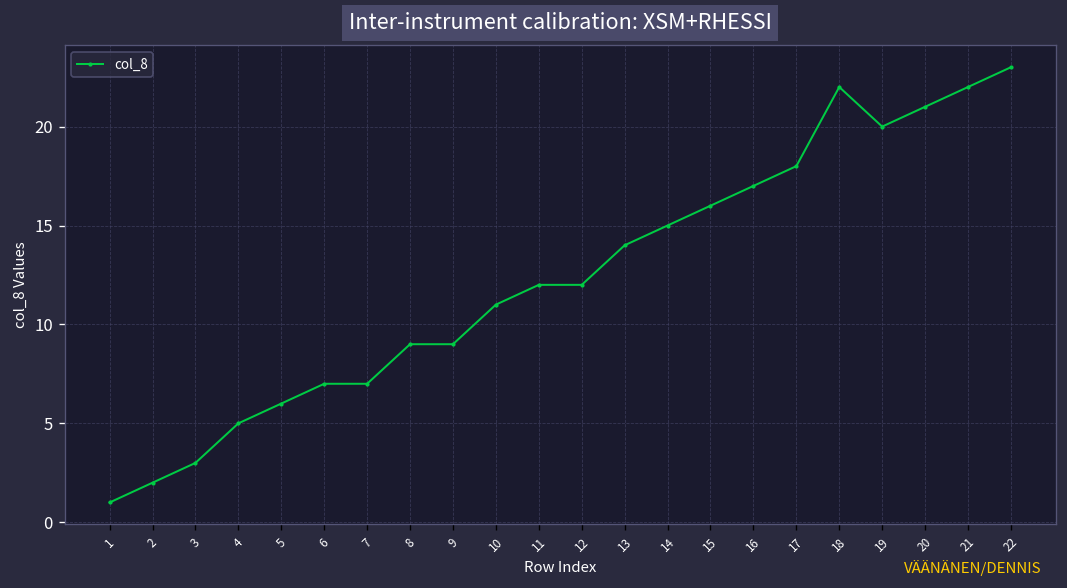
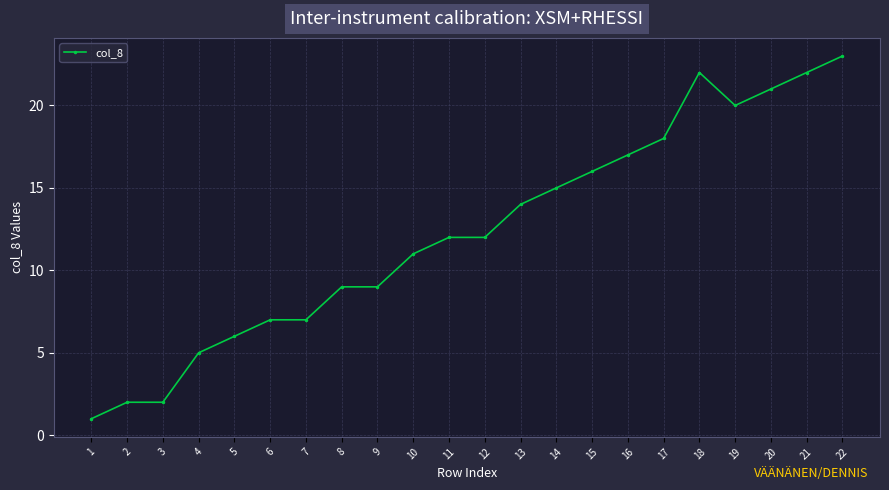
  {
    "1": 1,
    "2": 2,
-   "3": 3,
+   "3": 2,
    "4": 5,
    "5": 6,
    "6": 7,
    "7": 7,
    "8": 9,
    "9": 9,
    "10": 11,
    "11": 12,
    "12": 12,
    "13": 14,
    "14": 15,
    "15": 16,
    "16": 17,
    "17": 18,
    "18": 22,
    "19": 20,
    "20": 21,
    "21": 22,
    "22": 23
  }
